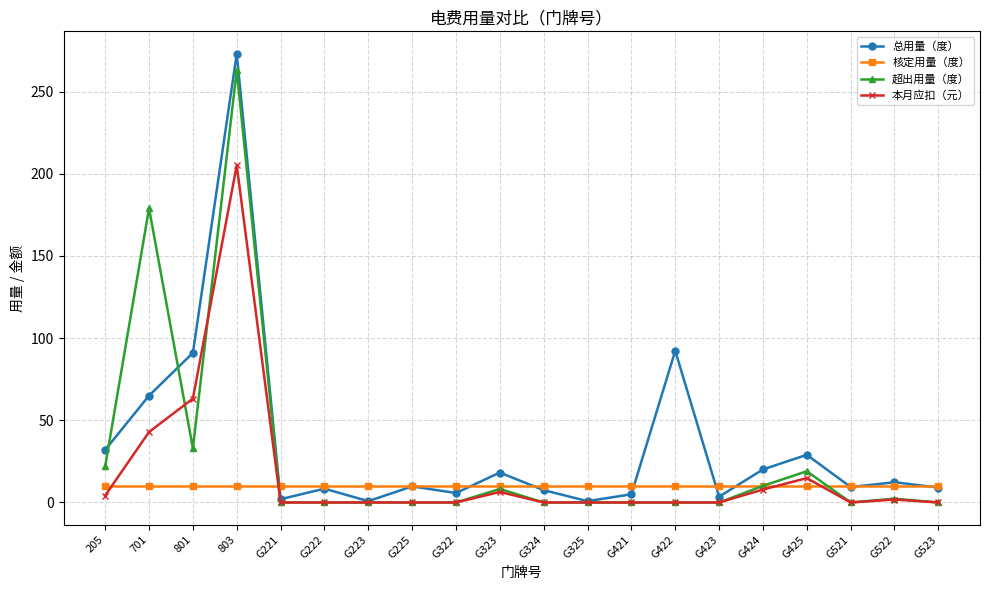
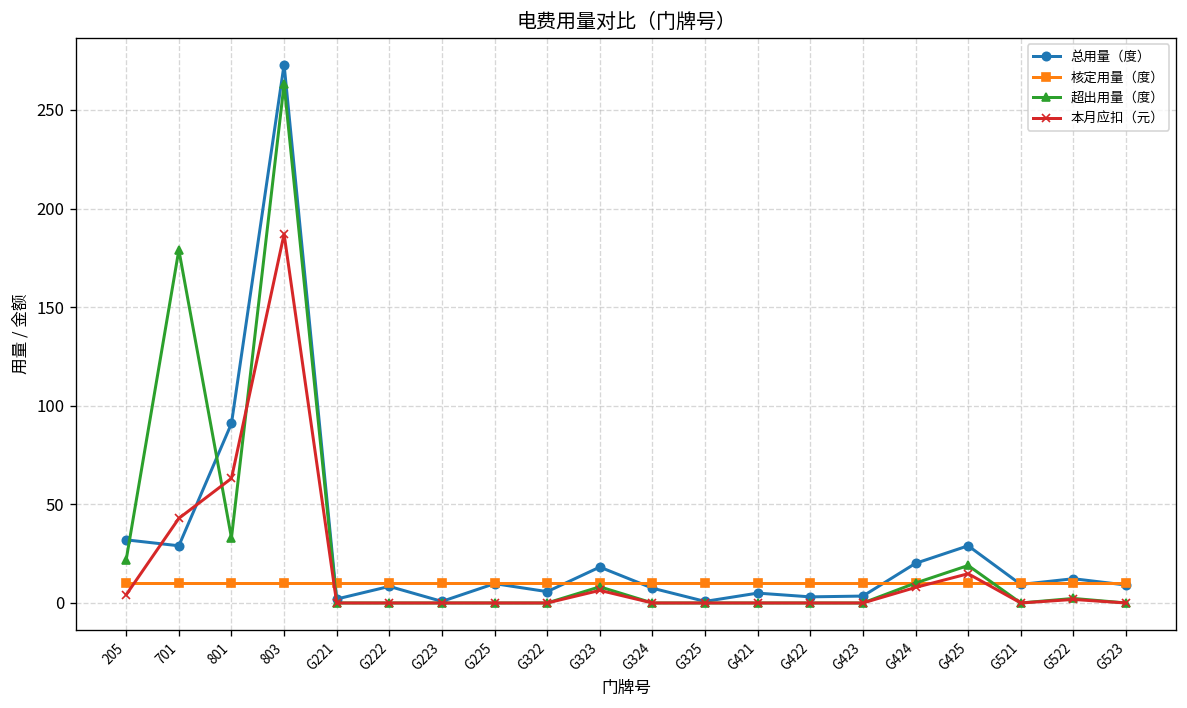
  {
    "总用量（度）": {
      "205": 32,
-     "701": 65,
+     "701": 29,
      "801": 91,
      "803": 273,
      "G221": 2,
      "G222": 8,
      "G322": 6,
      "G323": 18,
      "G324": 8,
      "G421": 5,
-     "G422": 92,
+     "G422": 3,
      "G423": 4,
      "G424": 20,
      "G425": 29,
      "G522": 12
    },
    "核定用量（度）": {
      "205": 10,
      "701": 10,
      "801": 10,
      "803": 10,
      "G221": 10,
      "G222": 10,
      "G223": 10,
      "G322": 10,
      "G323": 10,
      "G324": 10,
      "G325": 10,
      "G421": 10,
      "G422": 10,
      "G423": 10,
      "G425": 10,
      "G522": 10
    },
    "超出用量（度）": {
      "205": 22,
      "701": 179,
      "801": 33,
      "803": 263,
      "G323": 8,
      "G425": 19
    },
    "本月应扣（元）": {
      "205": 4,
      "701": 43,
      "801": 63,
-     "803": 205,
+     "803": 187,
      "G323": 6,
      "G424": 8,
      "G425": 15
    }
  }
